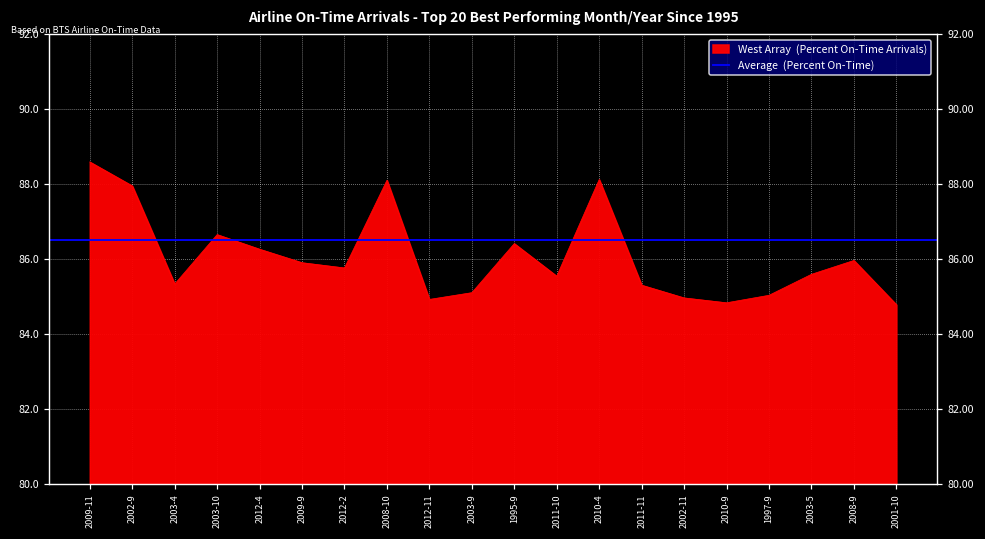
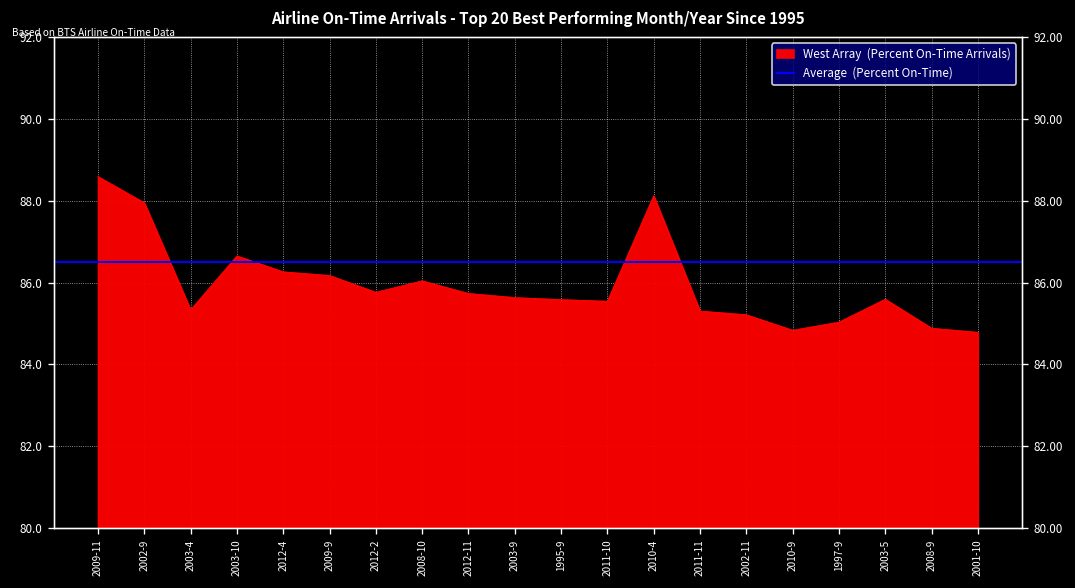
  {
    "2009-11": 88.6,
    "2002-9": 88.0,
    "2003-4": 85.3,
    "2003-10": 86.7,
    "2012-4": 86.3,
-   "2009-9": 85.9,
+   "2009-9": 86.2,
    "2012-2": 85.8,
-   "2008-10": 88.1,
-   "2012-11": 84.9,
-   "2003-9": 85.1,
-   "1995-9": 86.4,
+   "2008-10": 86.0,
+   "2012-11": 85.7,
+   "2003-9": 85.6,
+   "1995-9": 85.6,
    "2011-10": 85.5,
    "2010-4": 88.1,
    "2011-11": 85.3,
-   "2002-11": 85.0,
+   "2002-11": 85.2,
    "2010-9": 84.8,
    "1997-9": 85.0,
    "2003-5": 85.6,
-   "2008-9": 86.0,
+   "2008-9": 84.9,
    "2001-10": 84.8
  }
